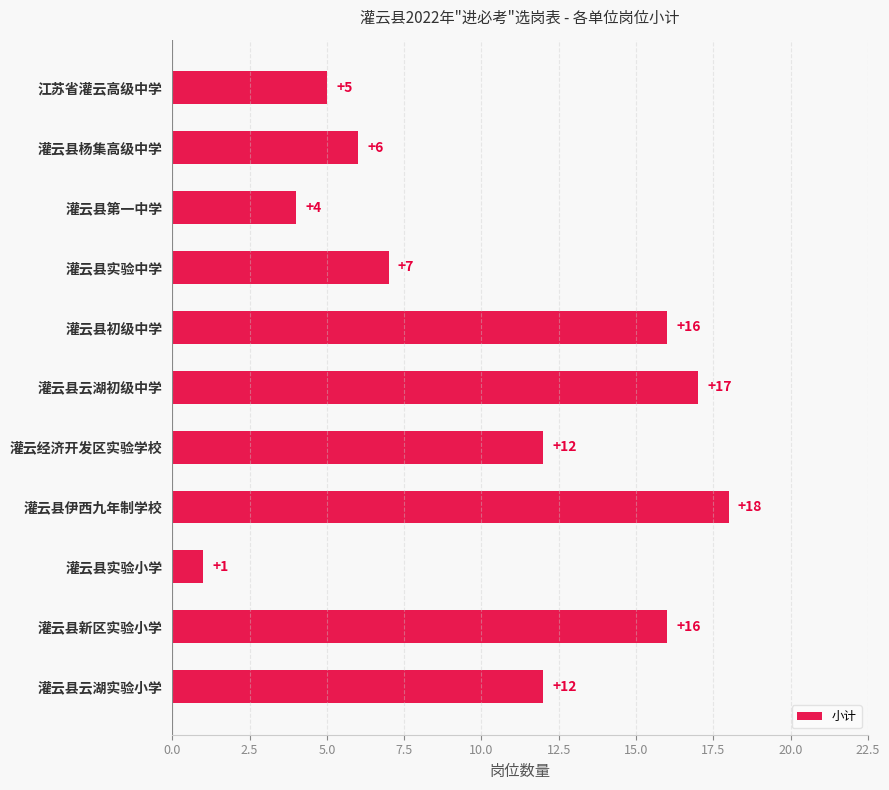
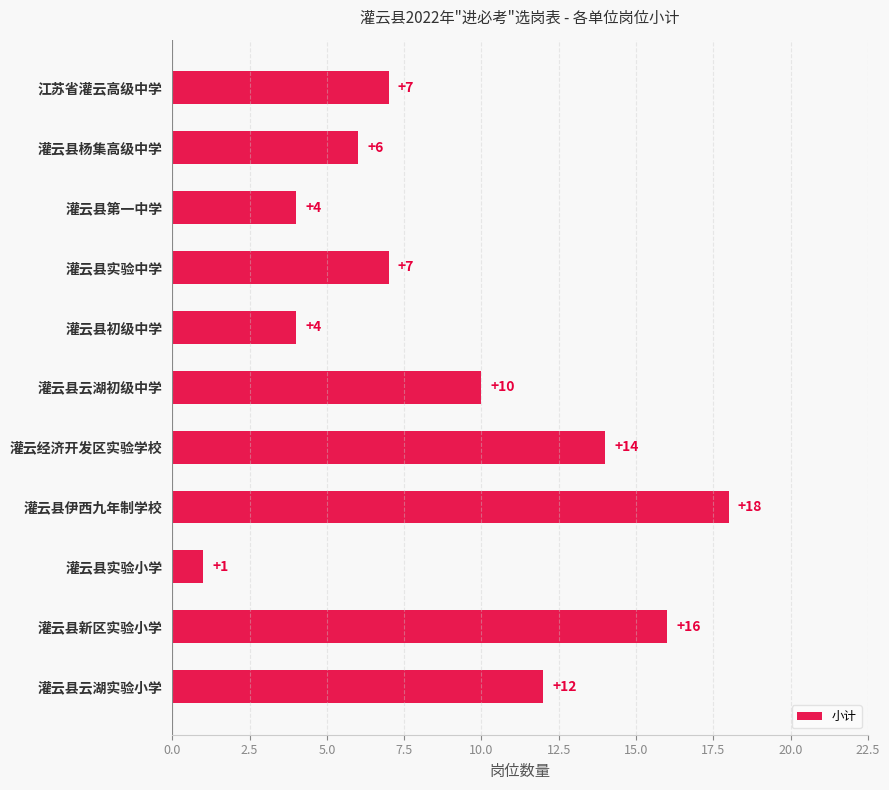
  {
-   "江苏省灌云高级中学": "+5",
+   "江苏省灌云高级中学": "+7",
    "灌云县杨集高级中学": "+6",
    "灌云县第一中学": "+4",
    "灌云县实验中学": "+7",
-   "灌云县初级中学": "+16",
-   "灌云县云湖初级中学": "+17",
-   "灌云经济开发区实验学校": "+12",
+   "灌云县初级中学": "+4",
+   "灌云县云湖初级中学": "+10",
+   "灌云经济开发区实验学校": "+14",
    "灌云县伊西九年制学校": "+18",
    "灌云县实验小学": "+1",
    "灌云县新区实验小学": "+16",
    "灌云县云湖实验小学": "+12"
  }
